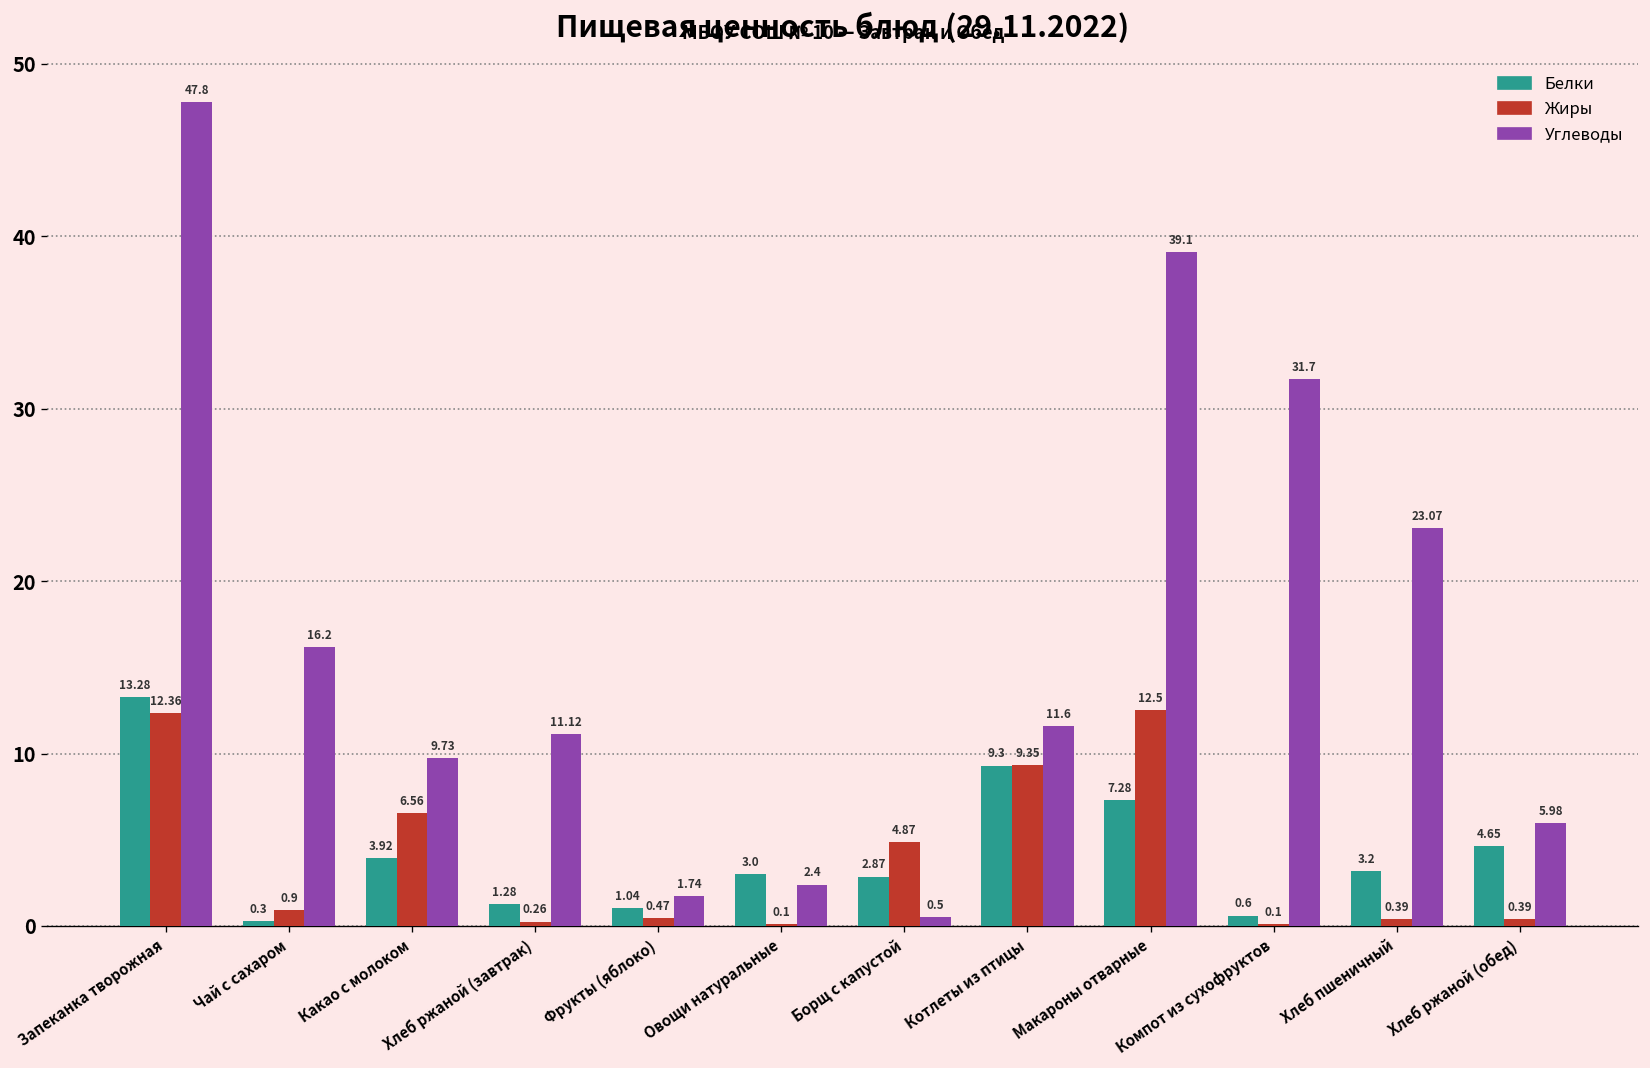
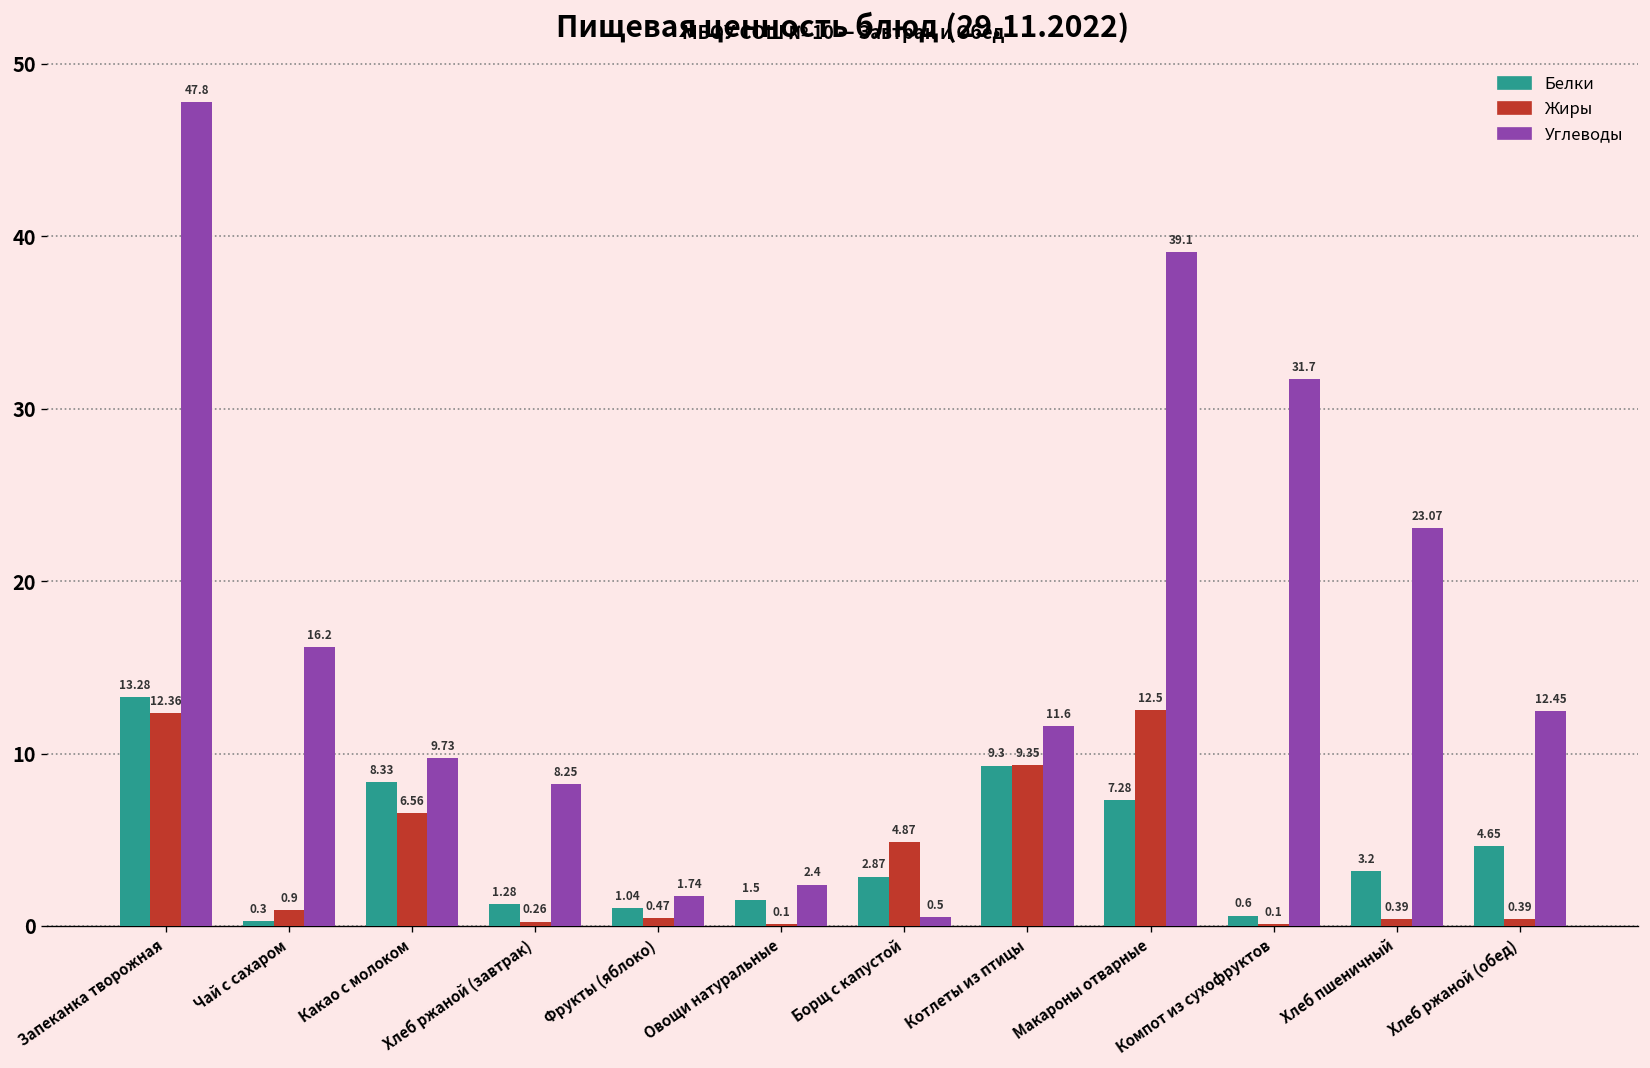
  {
    "Белки": {
      "Запеканка творожная": 13.28,
      "Чай с сахаром": 0.3,
-     "Какао с молоком": 3.92,
+     "Какао с молоком": 8.33,
      "Хлеб ржаной (завтрак)": 1.28,
      "Фрукты (яблоко)": 1.04,
-     "Овощи натуральные": 3.0,
+     "Овощи натуральные": 1.5,
      "Борщ с капустой": 2.87,
      "Котлеты из птицы": 9.3,
      "Макароны отварные": 7.28,
      "Компот из сухофруктов": 0.6,
      "Хлеб пшеничный": 3.2,
      "Хлеб ржаной (обед)": 4.65
    },
    "Жиры": {
      "Запеканка творожная": 12.36,
      "Чай с сахаром": 0.9,
      "Какао с молоком": 6.56,
      "Хлеб ржаной (завтрак)": 0.26,
      "Фрукты (яблоко)": 0.47,
      "Овощи натуральные": 0.1,
      "Борщ с капустой": 4.87,
      "Котлеты из птицы": 9.35,
      "Макароны отварные": 12.5,
      "Компот из сухофруктов": 0.1,
      "Хлеб пшеничный": 0.39,
      "Хлеб ржаной (обед)": 0.39
    },
    "Углеводы": {
      "Запеканка творожная": 47.8,
      "Чай с сахаром": 16.2,
      "Какао с молоком": 9.73,
-     "Хлеб ржаной (завтрак)": 11.12,
+     "Хлеб ржаной (завтрак)": 8.25,
      "Фрукты (яблоко)": 1.74,
      "Овощи натуральные": 2.4,
      "Борщ с капустой": 0.5,
      "Котлеты из птицы": 11.6,
      "Макароны отварные": 39.1,
      "Компот из сухофруктов": 31.7,
      "Хлеб пшеничный": 23.07,
-     "Хлеб ржаной (обед)": 5.98
+     "Хлеб ржаной (обед)": 12.45
    }
  }
